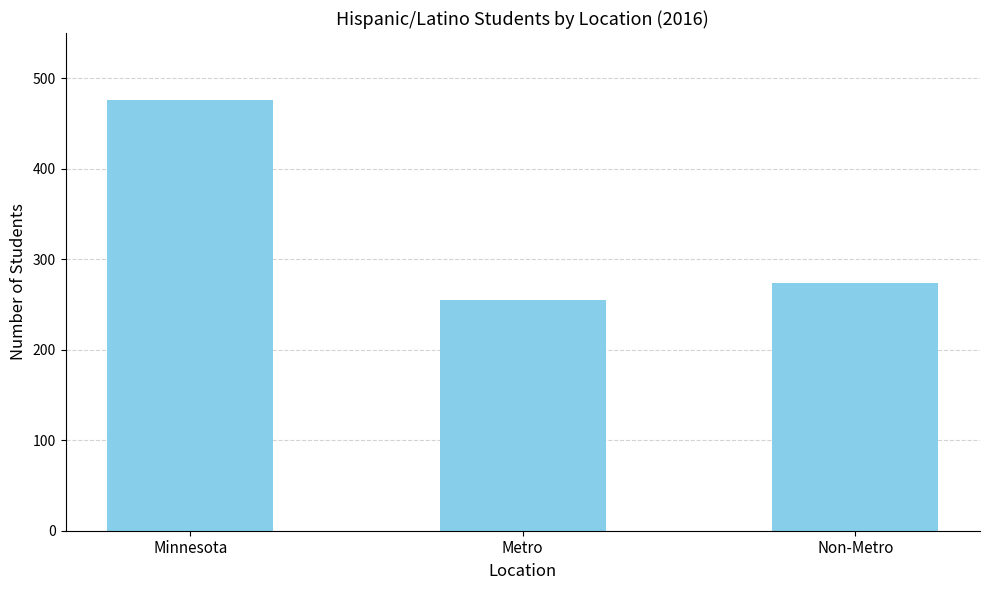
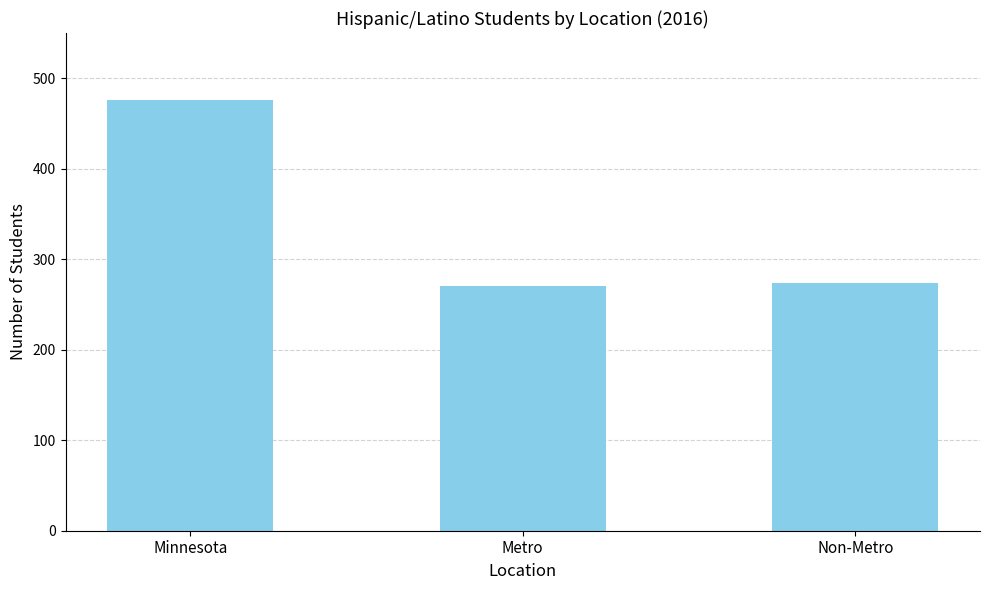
  {
    "Minnesota": 480,
-   "Metro": 260,
+   "Metro": 270,
    "Non-Metro": 270
  }
